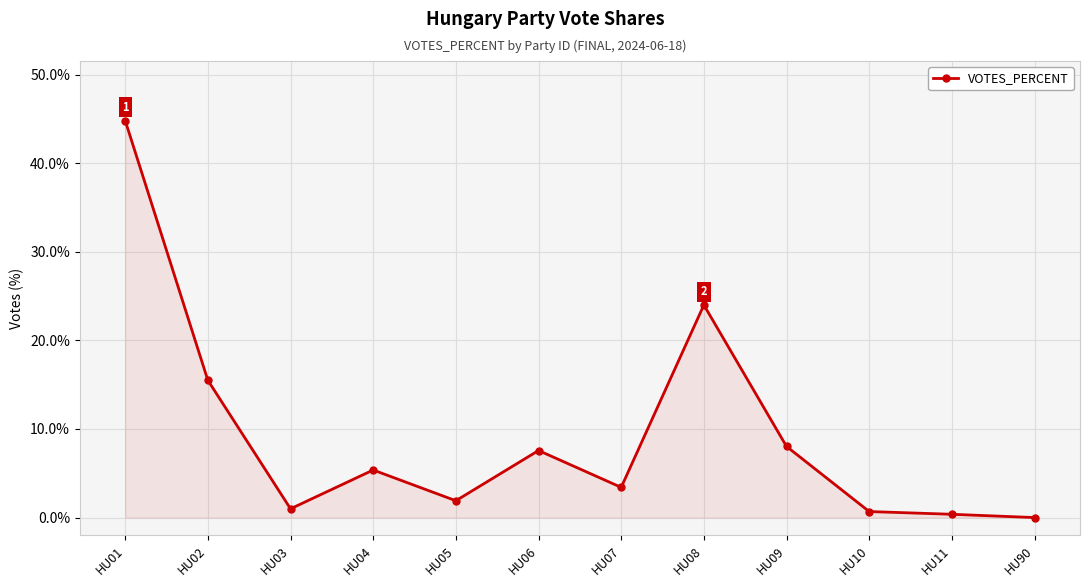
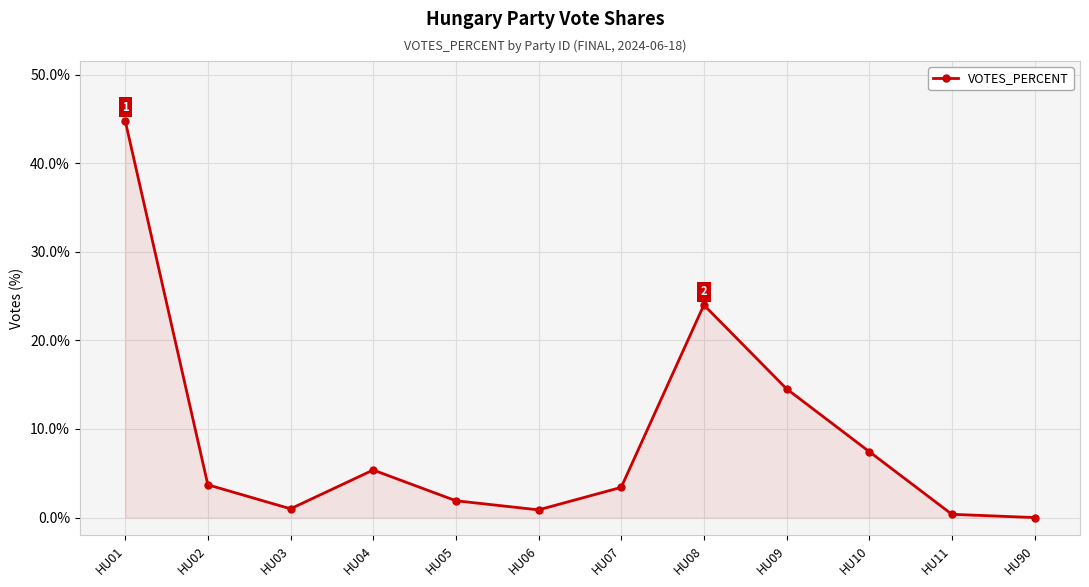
  {
-   "HU02": "16%",
+   "HU02": "4%",
    "HU03": "1%",
    "HU04": "5%",
    "HU05": "2%",
-   "HU06": "8%",
+   "HU06": "1%",
    "HU07": "3%",
-   "HU09": "8%",
-   "HU10": "1%",
+   "HU09": "15%",
+   "HU10": "7%",
    "HU11": "0%",
    "HU90": "0%"
  }
